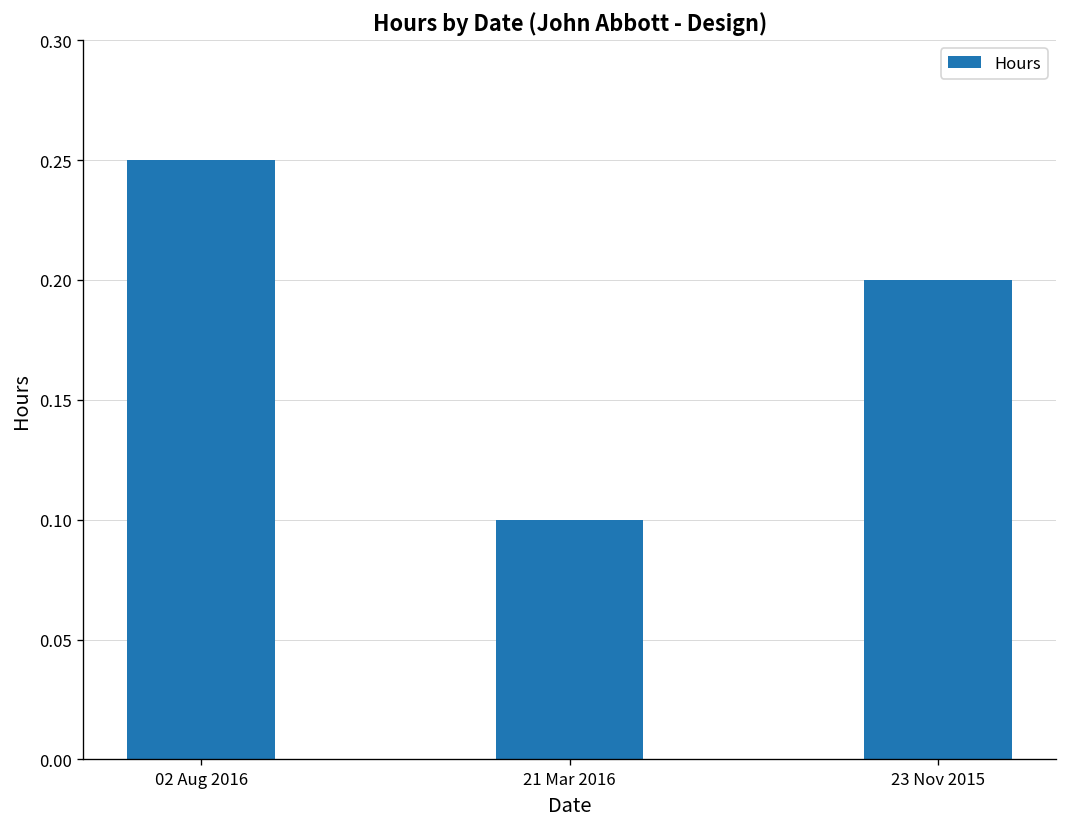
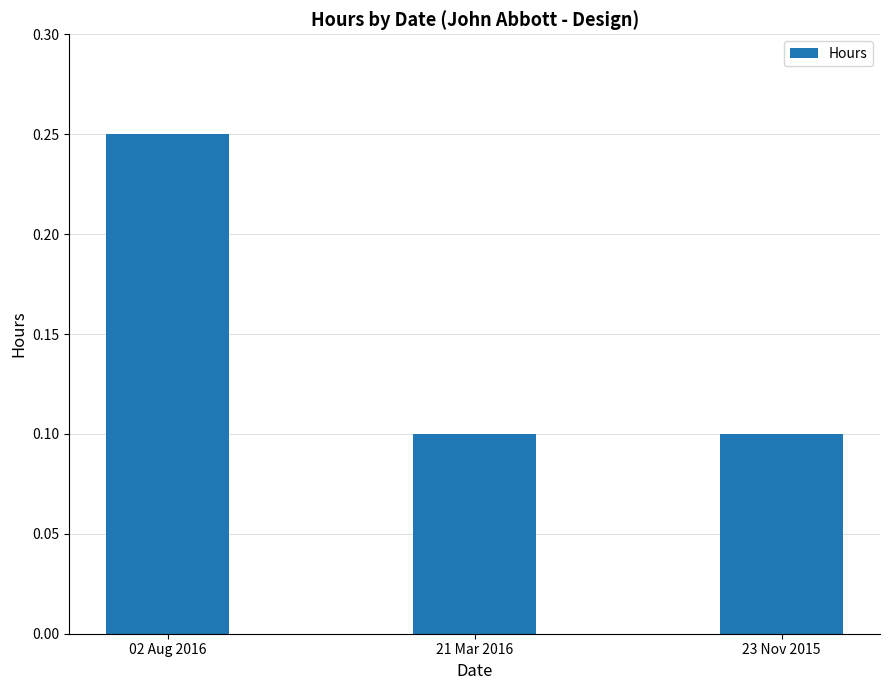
  {
    "02 Aug 2016": 0.250,
    "21 Mar 2016": 0.1,
-   "23 Nov 2015": 0.2
+   "23 Nov 2015": 0.1
  }
